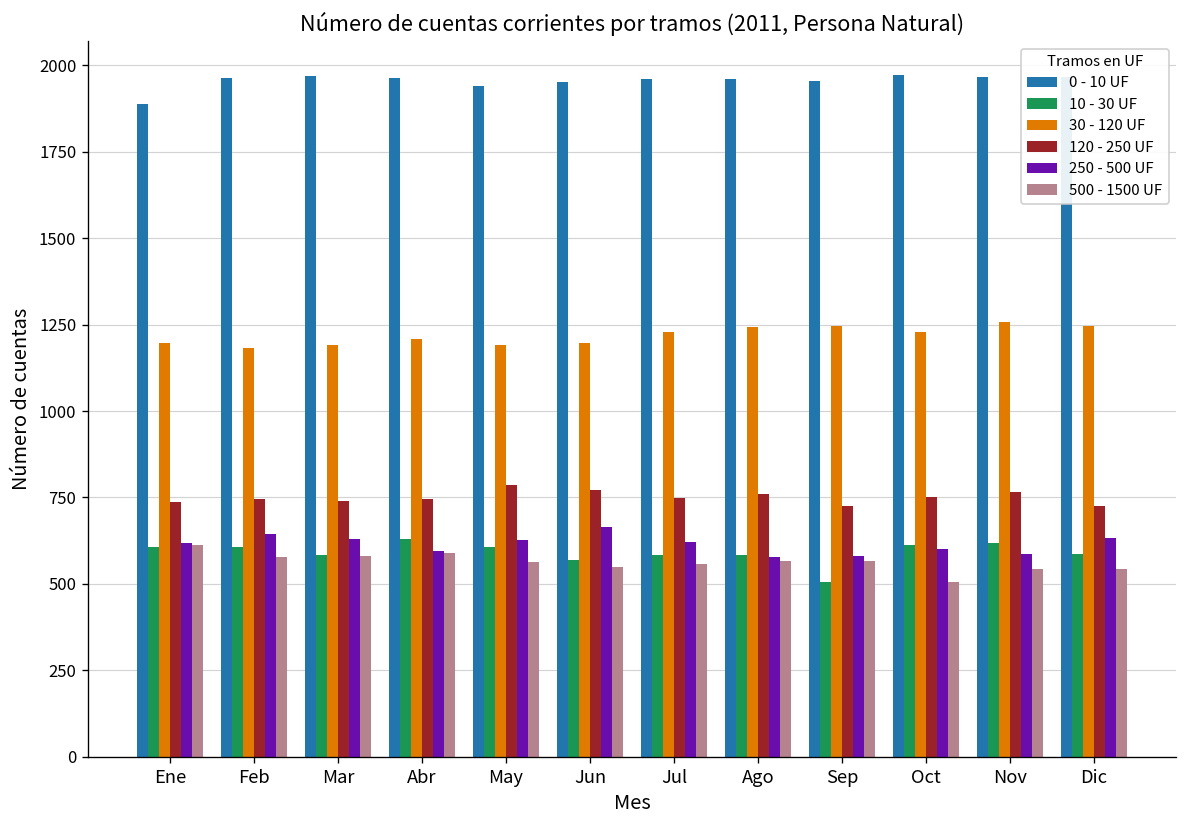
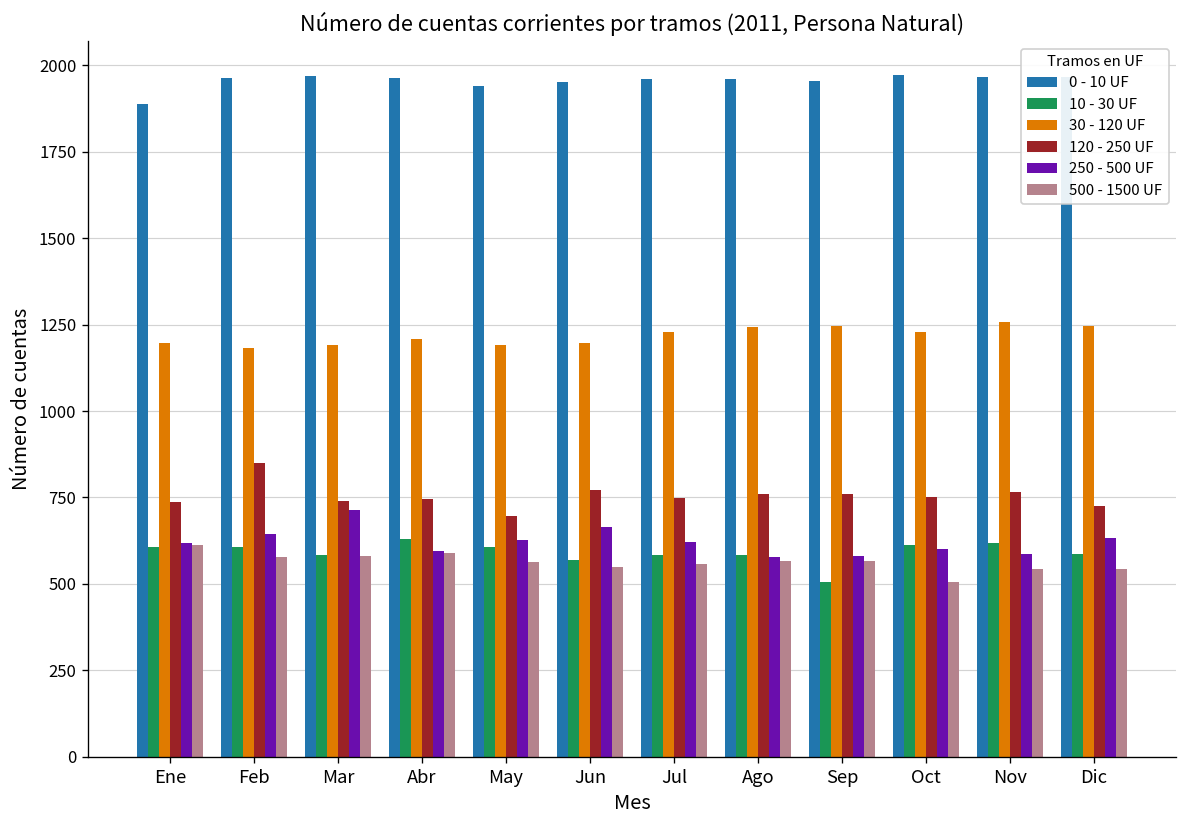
  {
    "0 - 10 UF": {
      "Ene": 1890,
      "Feb": 1960,
      "Mar": 1970,
      "Abr": 1960,
      "May": 1940,
      "Jun": 1950,
      "Jul": 1960,
      "Ago": 1960,
      "Sep": 1950,
      "Oct": 1970,
      "Nov": 1970
    },
    "10 - 30 UF": {
      "Ene": 610,
      "Feb": 610,
      "Mar": 580,
      "Abr": 630,
      "May": 610,
      "Jun": 570,
      "Jul": 590,
      "Ago": 580,
      "Sep": 510,
      "Oct": 610,
      "Nov": 620,
      "Dic": 590
    },
    "30 - 120 UF": {
      "Ene": 1200,
      "Feb": 1180,
      "Mar": 1190,
      "Abr": 1210,
      "May": 1190,
      "Jun": 1200,
      "Jul": 1230,
      "Ago": 1240,
      "Sep": 1250,
      "Oct": 1230,
      "Nov": 1260,
      "Dic": 1250
    },
    "120 - 250 UF": {
      "Ene": 740,
-     "Feb": 750,
+     "Feb": 850,
      "Mar": 740,
      "Abr": 750,
-     "May": 790,
+     "May": 700,
      "Jun": 770,
      "Jul": 750,
      "Ago": 760,
-     "Sep": 720,
+     "Sep": 760,
      "Oct": 750,
      "Nov": 770,
      "Dic": 730
    },
    "250 - 500 UF": {
      "Ene": 620,
      "Feb": 650,
-     "Mar": 630,
+     "Mar": 710,
      "Abr": 600,
      "May": 630,
      "Jun": 660,
      "Jul": 620,
      "Ago": 580,
      "Sep": 580,
      "Oct": 600,
      "Nov": 590,
      "Dic": 630
    },
    "500 - 1500 UF": {
      "Ene": 610,
      "Feb": 580,
      "Mar": 580,
      "Abr": 590,
      "May": 560,
      "Jun": 550,
      "Jul": 560,
      "Ago": 570,
      "Sep": 570,
      "Oct": 510,
      "Nov": 540,
      "Dic": 540
    }
  }
